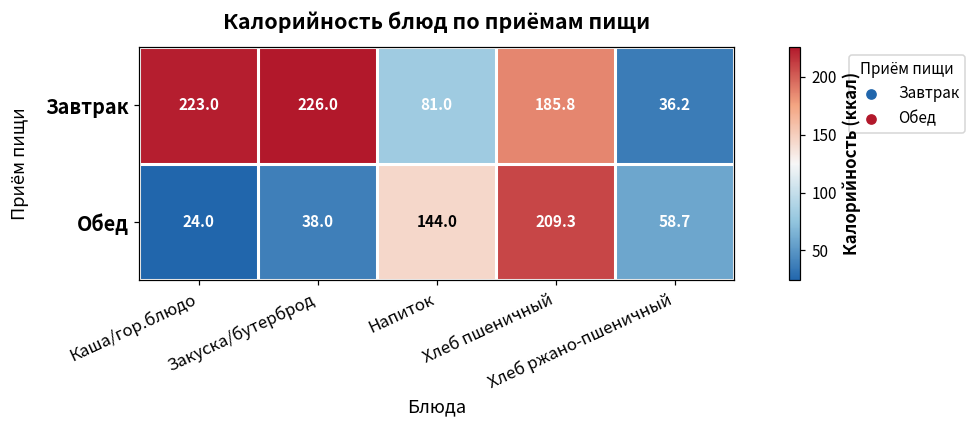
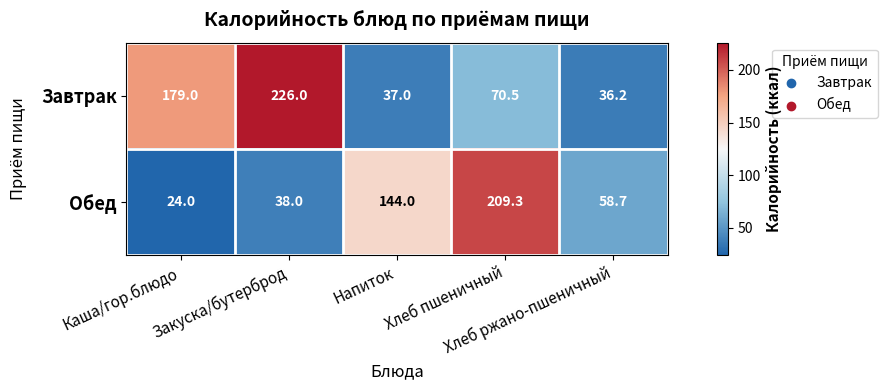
  {
    "Завтрак": {
-     "Каша/гор.блюдо": 223.0,
+     "Каша/гор.блюдо": 179.0,
      "Закуска/бутерброд": 226.0,
-     "Напиток": 81.0,
-     "Хлеб пшеничный": 185.8,
+     "Напиток": 37.0,
+     "Хлеб пшеничный": 70.5,
      "Хлеб ржано-пшеничный": 36.2
    },
    "Обед": {
      "Каша/гор.блюдо": 24.0,
      "Закуска/бутерброд": 38.0,
      "Напиток": 144.0,
      "Хлеб пшеничный": 209.3,
      "Хлеб ржано-пшеничный": 58.7
    }
  }
